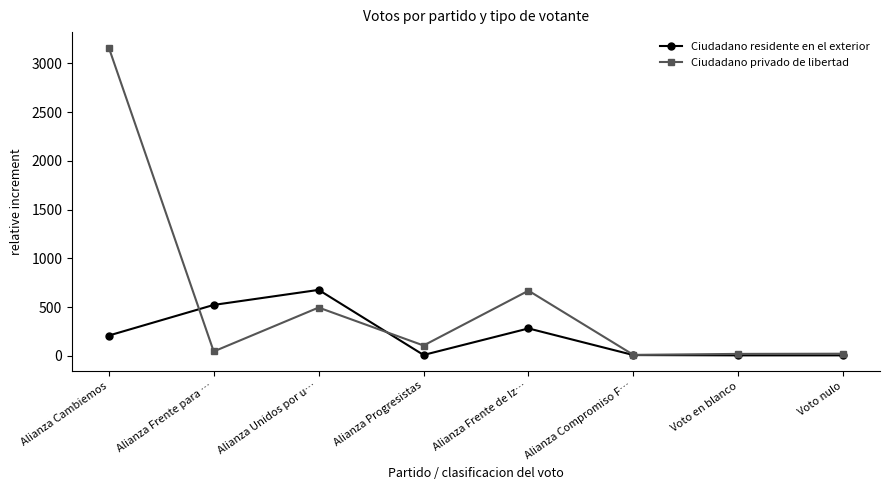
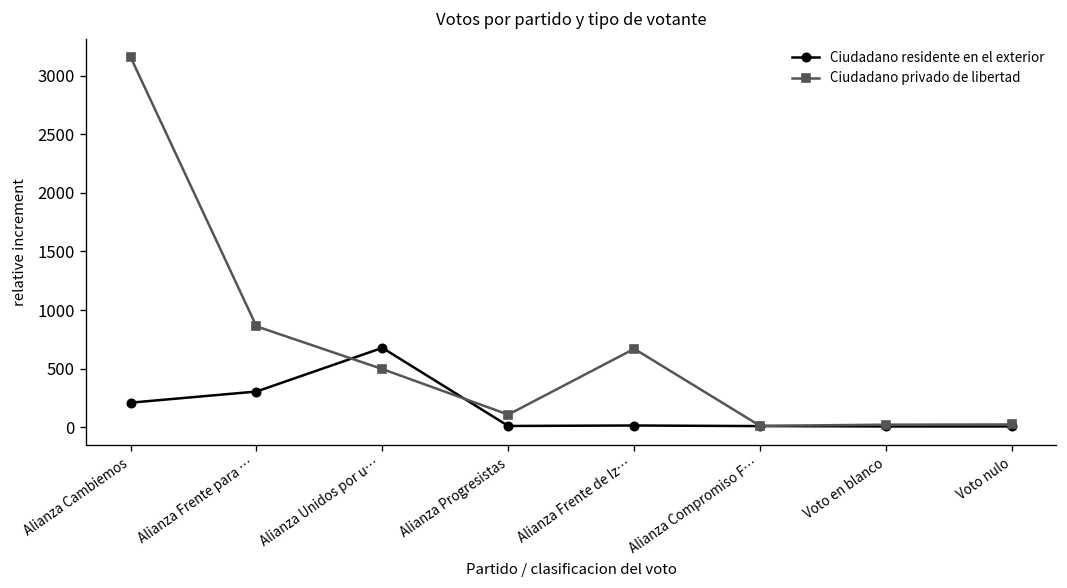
  {
    "Ciudadano residente en el exterior": {
      "Alianza Cambiemos": 200,
-     "Alianza Frente para …": 500,
+     "Alianza Frente para …": 300,
      "Alianza Unidos por u…": 700,
      "Alianza Progresistas": 0,
-     "Alianza Frente de Iz…": 300
+     "Alianza Frente de Iz…": 0
    },
    "Ciudadano privado de libertad": {
      "Alianza Cambiemos": 3200,
-     "Alianza Frente para …": 0,
+     "Alianza Frente para …": 900,
      "Alianza Unidos por u…": 500,
      "Alianza Progresistas": 100,
      "Alianza Frente de Iz…": 700
    }
  }
